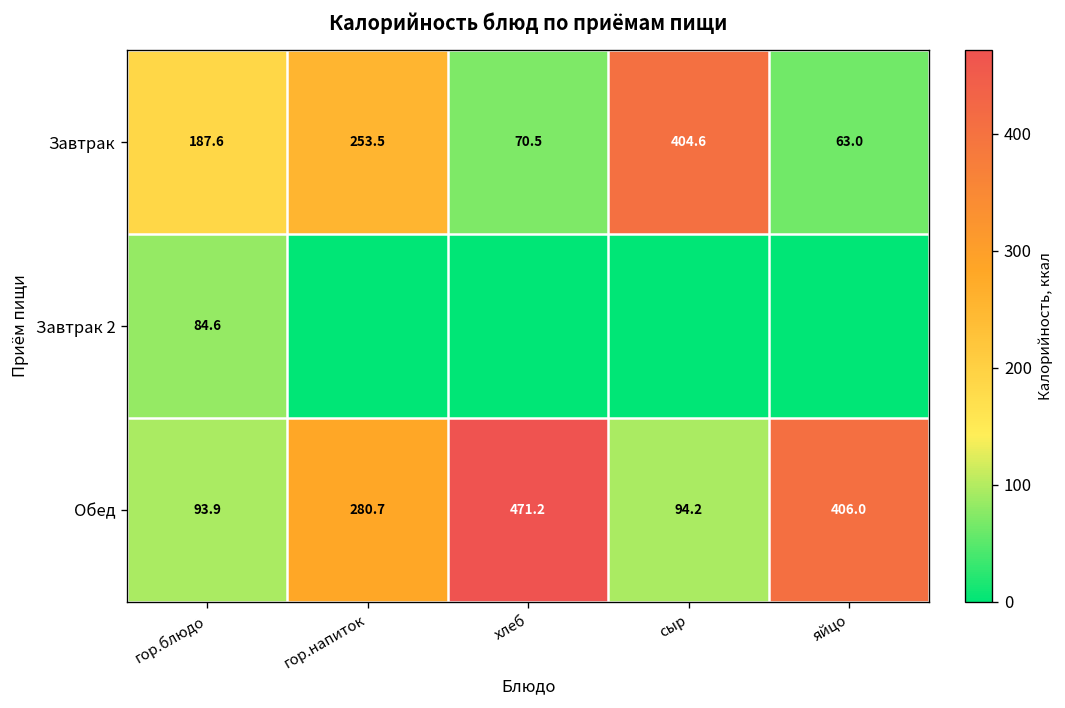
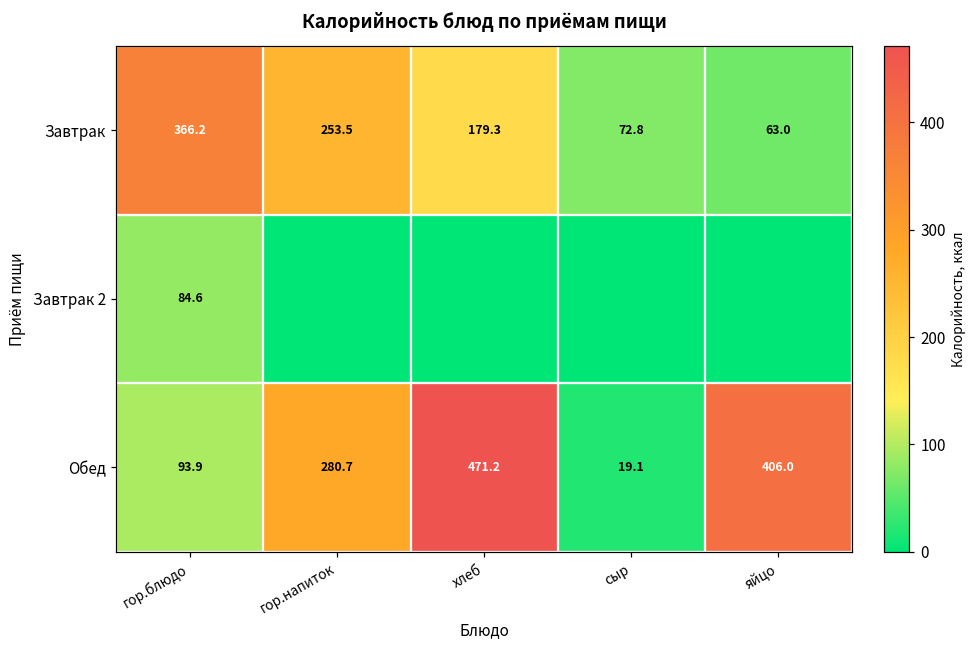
  {
    "Завтрак": {
-     "гор.блюдо": 187.6,
+     "гор.блюдо": 366.2,
      "гор.напиток": 253.5,
-     "хлеб": 70.5,
-     "сыр": 404.6,
+     "хлеб": 179.3,
+     "сыр": 72.8,
      "яйцо": 63.0
    },
    "Завтрак 2": {
      "гор.блюдо": 84.6
    },
    "Обед": {
      "гор.блюдо": 93.9,
      "гор.напиток": 280.7,
      "хлеб": 471.2,
-     "сыр": 94.2,
+     "сыр": 19.1,
      "яйцо": 406.0
    }
  }
